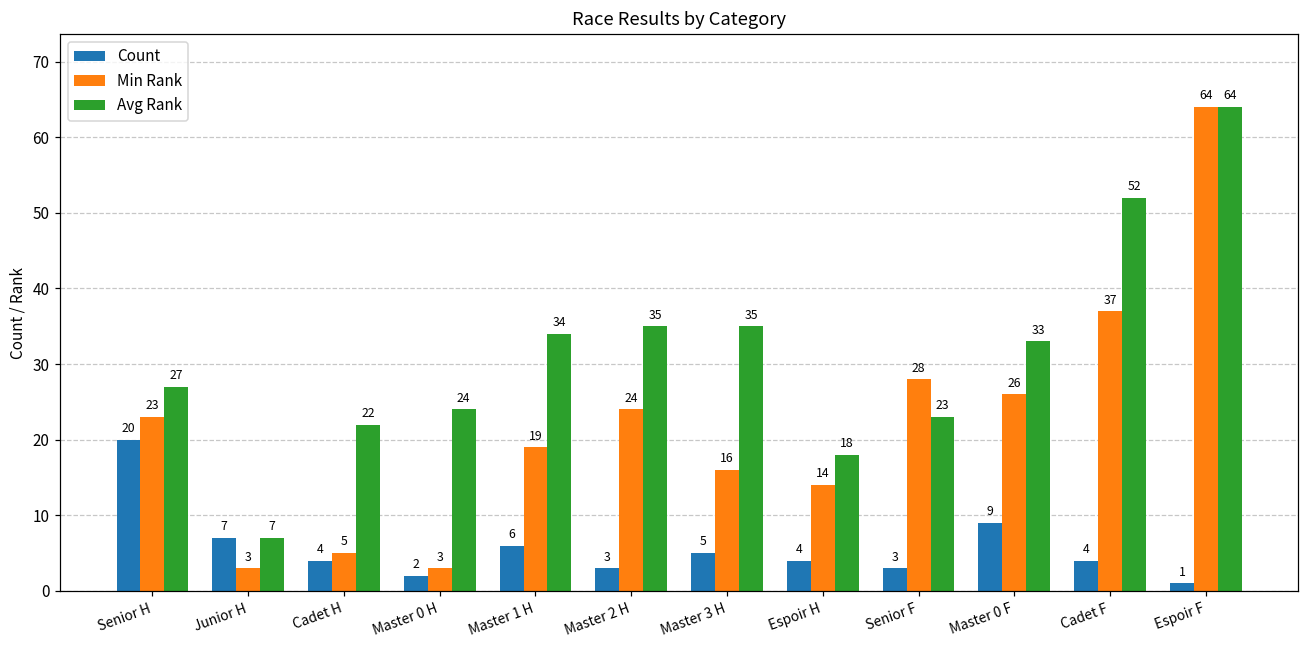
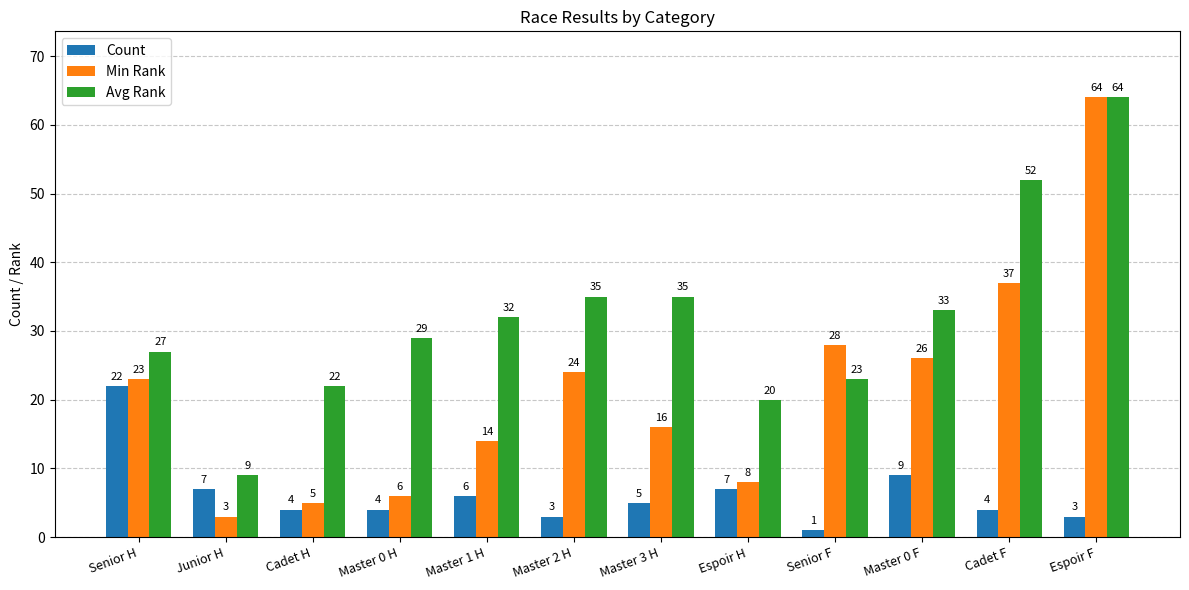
  {
    "Count": {
-     "Senior H": 20,
+     "Senior H": 22,
      "Junior H": 7,
      "Cadet H": 4,
-     "Master 0 H": 2,
+     "Master 0 H": 4,
      "Master 1 H": 6,
      "Master 2 H": 3,
      "Master 3 H": 5,
-     "Espoir H": 4,
-     "Senior F": 3,
+     "Espoir H": 7,
+     "Senior F": 1,
      "Master 0 F": 9,
      "Cadet F": 4,
-     "Espoir F": 1
+     "Espoir F": 3
    },
    "Min Rank": {
      "Senior H": 23,
      "Junior H": 3,
      "Cadet H": 5,
-     "Master 0 H": 3,
-     "Master 1 H": 19,
+     "Master 0 H": 6,
+     "Master 1 H": 14,
      "Master 2 H": 24,
      "Master 3 H": 16,
-     "Espoir H": 14,
+     "Espoir H": 8,
      "Senior F": 28,
      "Master 0 F": 26,
      "Cadet F": 37,
      "Espoir F": 64
    },
    "Avg Rank": {
      "Senior H": 27,
-     "Junior H": 7,
+     "Junior H": 9,
      "Cadet H": 22,
-     "Master 0 H": 24,
-     "Master 1 H": 34,
+     "Master 0 H": 29,
+     "Master 1 H": 32,
      "Master 2 H": 35,
      "Master 3 H": 35,
-     "Espoir H": 18,
+     "Espoir H": 20,
      "Senior F": 23,
      "Master 0 F": 33,
      "Cadet F": 52,
      "Espoir F": 64
    }
  }
